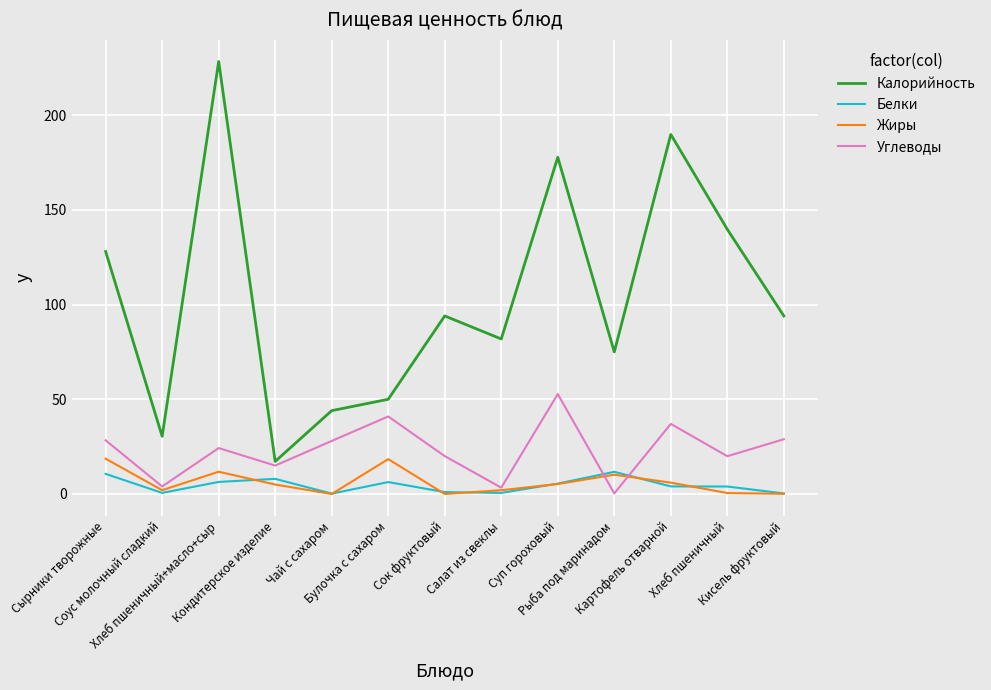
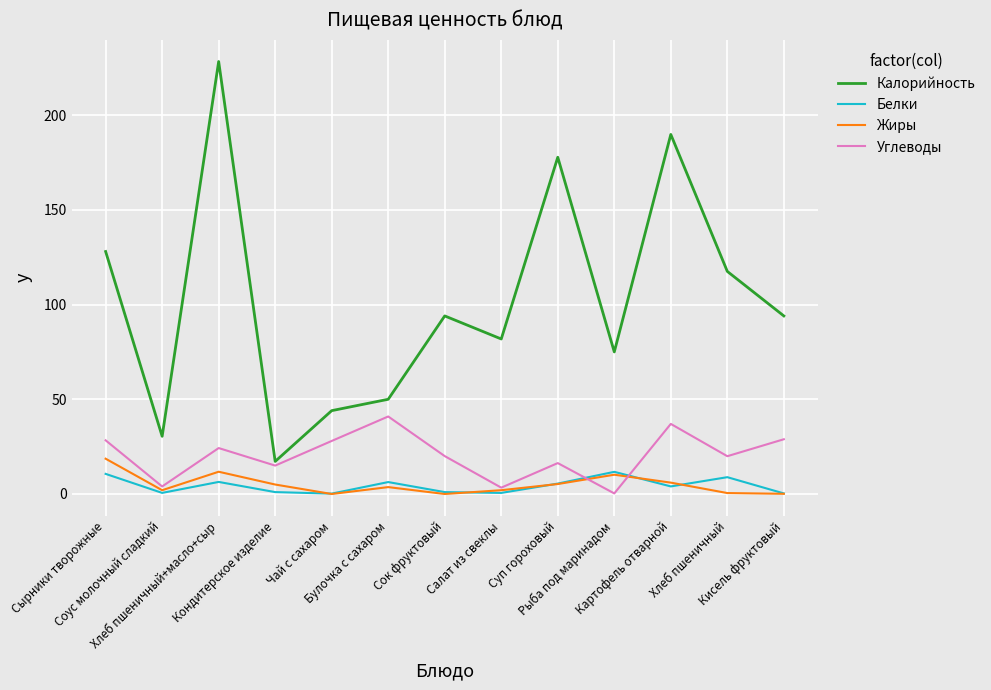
  {
    "Калорийность": {
      "Сырники творожные": 128,
      "Соус молочный сладкий": 30,
      "Хлеб пшеничный+масло+сыр": 228,
      "Кондитерское изделие": 17,
      "Чай с сахаром": 44,
      "Булочка с сахаром": 50,
      "Сок фруктовый": 94,
      "Салат из свеклы": 82,
      "Суп гороховый": 178,
      "Рыба под маринадом": 75,
      "Картофель отварной": 190,
-     "Хлеб пшеничный": 140,
+     "Хлеб пшеничный": 118,
      "Кисель фруктовый": 94
    },
    "Белки": {
      "Сырники творожные": 11,
      "Соус молочный сладкий": 1,
      "Хлеб пшеничный+масло+сыр": 6,
-     "Кондитерское изделие": 8,
+     "Кондитерское изделие": 1,
      "Булочка с сахаром": 6,
      "Салат из свеклы": 1,
      "Рыба под маринадом": 12,
      "Картофель отварной": 4,
-     "Хлеб пшеничный": 4
+     "Хлеб пшеничный": 9
    },
    "Жиры": {
      "Сырники творожные": 19,
      "Соус молочный сладкий": 2,
      "Хлеб пшеничный+масло+сыр": 12,
      "Кондитерское изделие": 5,
-     "Булочка с сахаром": 18,
+     "Булочка с сахаром": 4,
      "Рыба под маринадом": 10,
      "Картофель отварной": 6,
      "Хлеб пшеничный": 1
    },
    "Углеводы": {
      "Сырники творожные": 28,
      "Соус молочный сладкий": 4,
      "Хлеб пшеничный+масло+сыр": 24,
      "Кондитерское изделие": 15,
      "Чай с сахаром": 28,
      "Булочка с сахаром": 41,
      "Сок фруктовый": 20,
-     "Суп гороховый": 53,
+     "Суп гороховый": 16,
      "Рыба под маринадом": 0,
      "Картофель отварной": 37,
      "Хлеб пшеничный": 20,
      "Кисель фруктовый": 29
    }
  }
